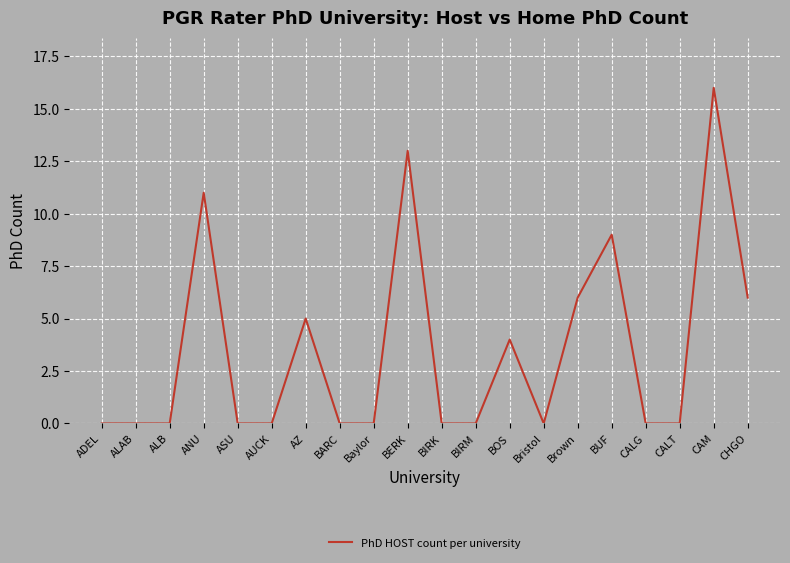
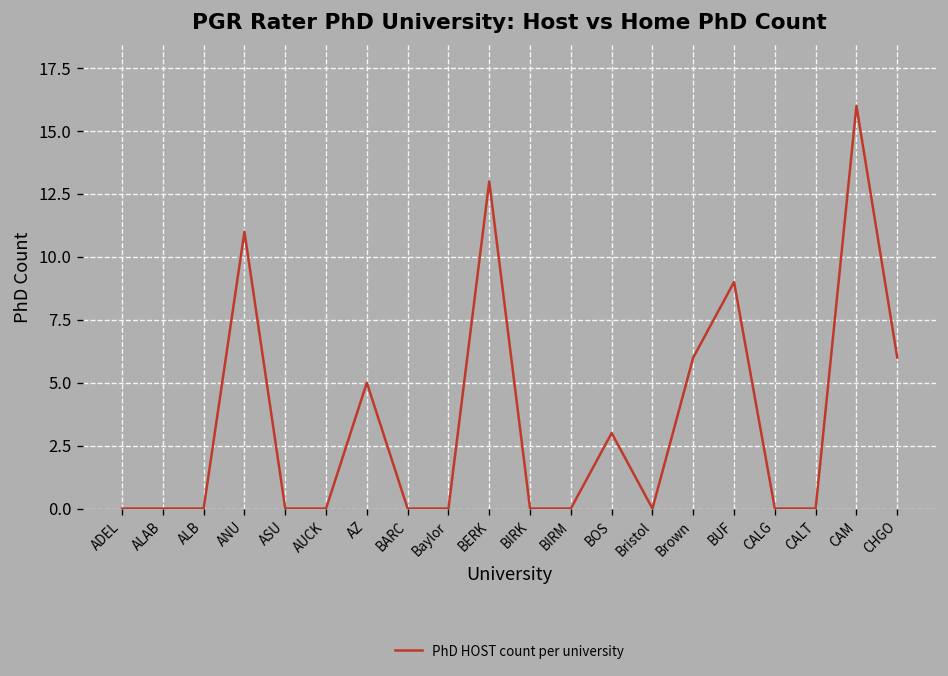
  {
    "ADEL": 0,
    "ALAB": 0,
    "ALB": 0,
    "ANU": 11,
    "ASU": 0,
    "AUCK": 0,
    "AZ": 5,
    "BARC": 0,
    "Baylor": 0,
    "BERK": 13,
    "BIRK": 0,
    "BIRM": 0,
-   "BOS": 4,
+   "BOS": 3,
    "Bristol": 0,
    "Brown": 6,
    "BUF": 9,
    "CALG": 0,
    "CALT": 0,
    "CAM": 16,
    "CHGO": 6
  }
